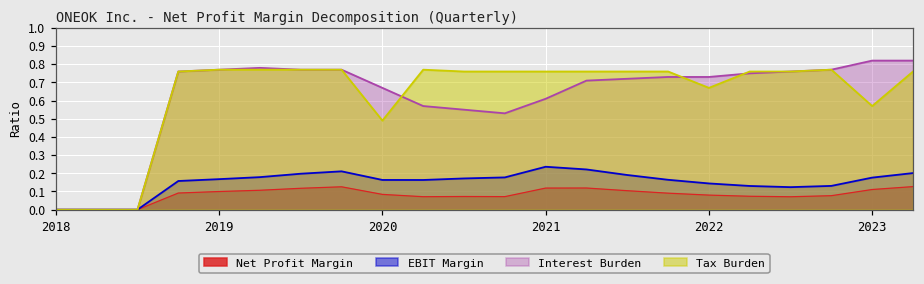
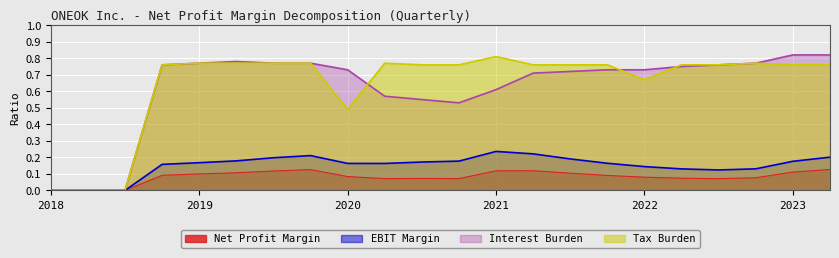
  {
    "Net Profit Margin": {
      "2019": 0.10,
      "2020": 0.08,
      "2021": 0.12,
      "2022": 0.08,
      "2023": 0.11
    },
    "EBIT Margin": {
      "2019": 0.17,
      "2020": 0.16,
      "2021": 0.24,
      "2022": 0.14,
      "2023": 0.18
    },
    "Interest Burden": {
-     "2020": 0.67,
+     "2020": 0.73,
      "2021": 0.61,
      "2022": 0.73,
      "2023": 0.82
    },
    "Tax Burden": {
      "2020": 0.49,
-     "2021": 0.76,
+     "2021": 0.81,
      "2022": 0.67,
-     "2023": 0.57
+     "2023": 0.76
    }
  }
